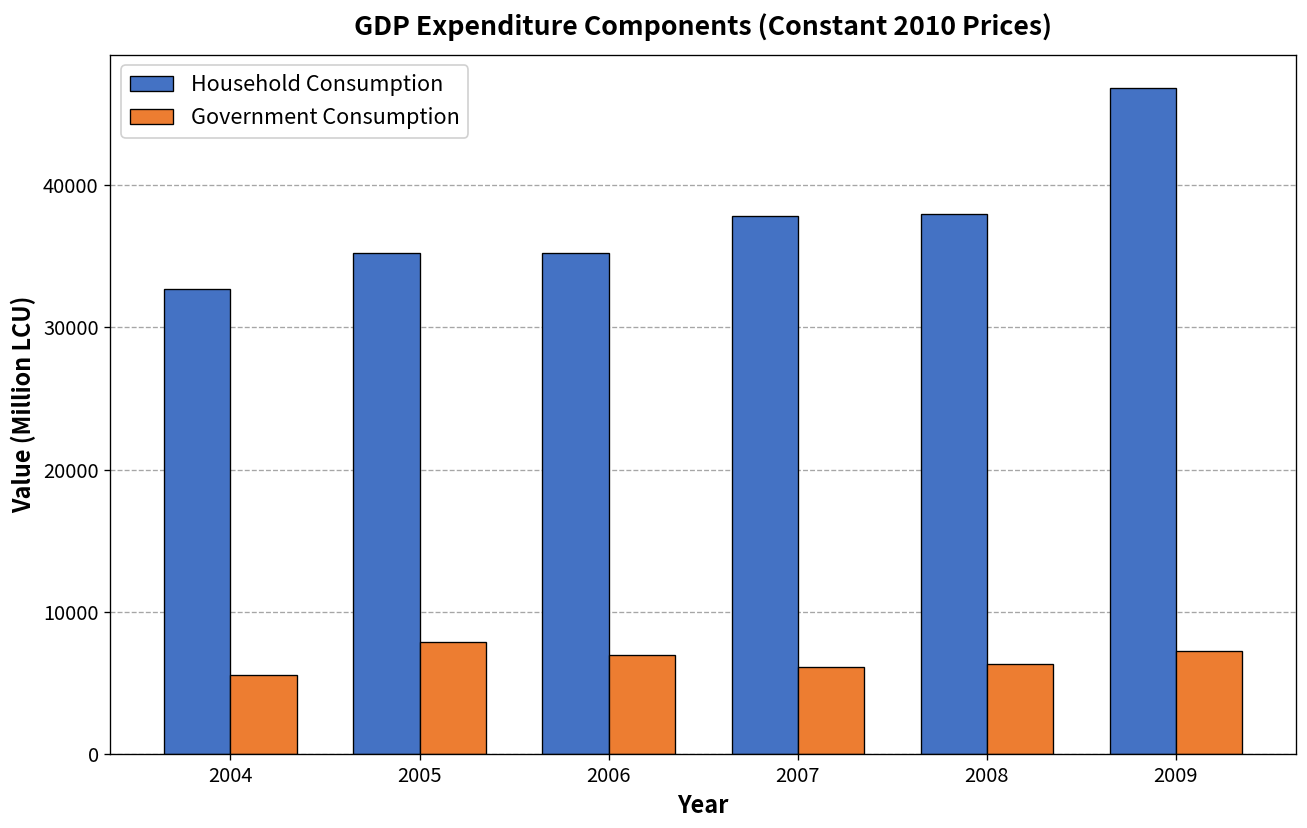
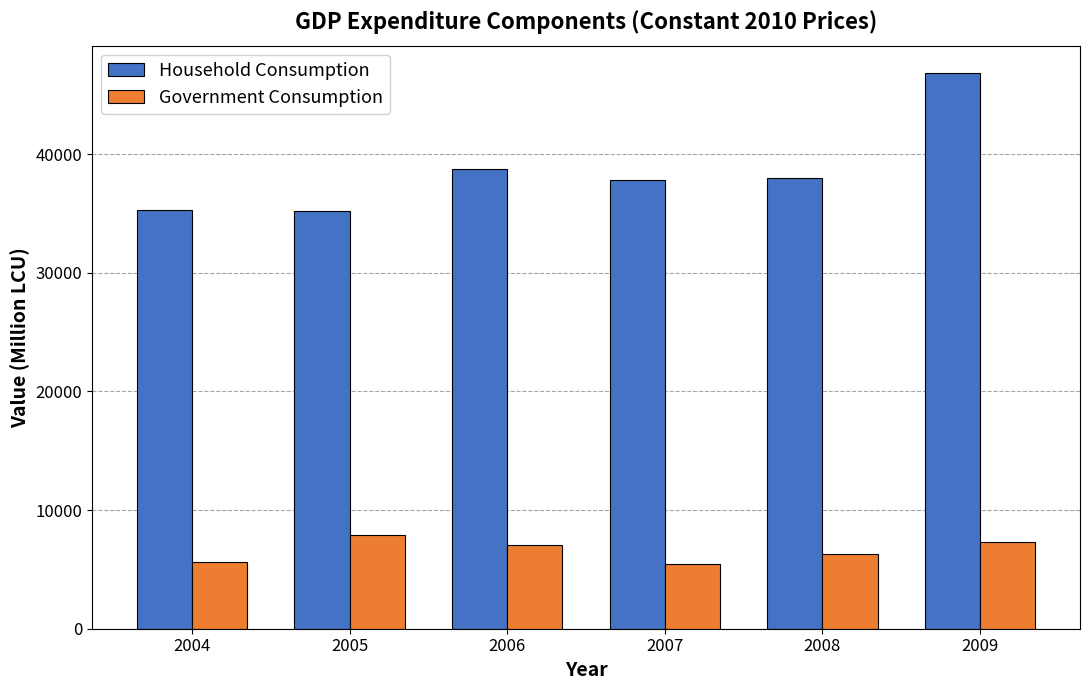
  {
    "Household Consumption": {
-     "2004": 32700,
+     "2004": 35300,
      "2005": 35200,
-     "2006": 35300,
+     "2006": 38700,
      "2007": 37800,
      "2008": 38000,
      "2009": 46800
    },
    "Government Consumption": {
      "2004": 5600,
      "2005": 7900,
      "2006": 7000,
-     "2007": 6200,
+     "2007": 5500,
      "2008": 6300,
      "2009": 7300
    }
  }
